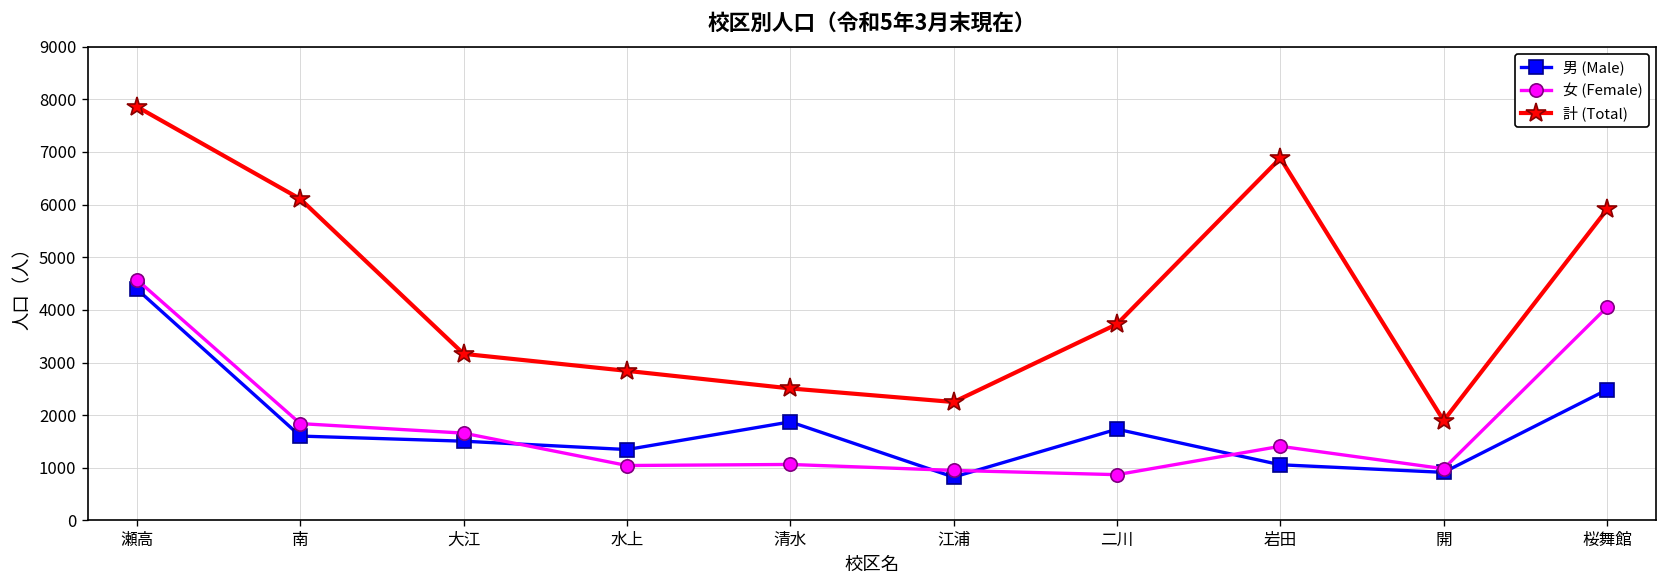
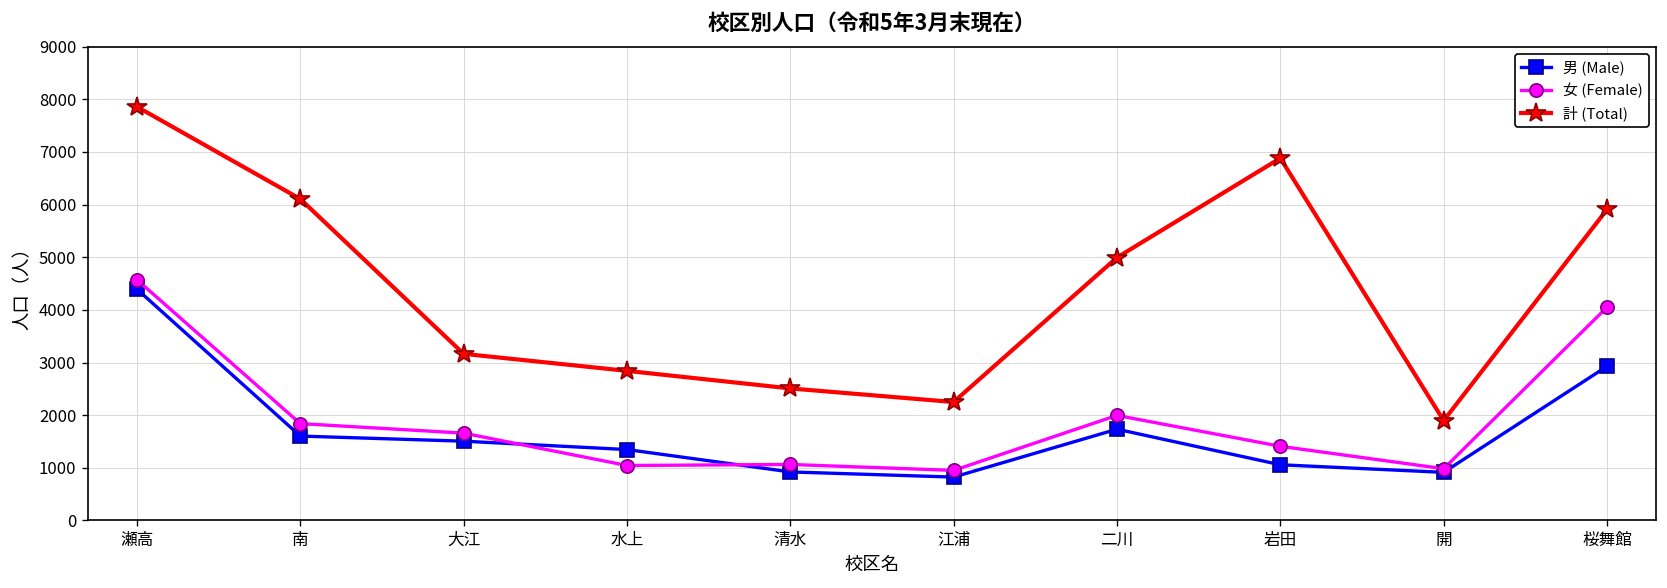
  {
    "男 (Male)": {
      "瀬高": 4400,
      "南": 1600,
      "大江": 1500,
      "水上": 1300,
-     "清水": 1900,
+     "清水": 900,
      "江浦": 800,
      "二川": 1700,
      "岩田": 1100,
      "開": 900,
-     "桜舞館": 2500
+     "桜舞館": 2900
    },
    "女 (Female)": {
      "瀬高": 4600,
      "南": 1800,
      "大江": 1700,
      "水上": 1000,
      "清水": 1100,
      "江浦": 1000,
-     "二川": 900,
+     "二川": 2000,
      "岩田": 1400,
      "開": 1000,
      "桜舞館": 4100
    },
    "計 (Total)": {
      "瀬高": 7900,
      "南": 6100,
      "大江": 3200,
      "水上": 2800,
      "清水": 2500,
      "江浦": 2300,
-     "二川": 3700,
+     "二川": 5000,
      "岩田": 6900,
      "開": 1900,
      "桜舞館": 5900
    }
  }
